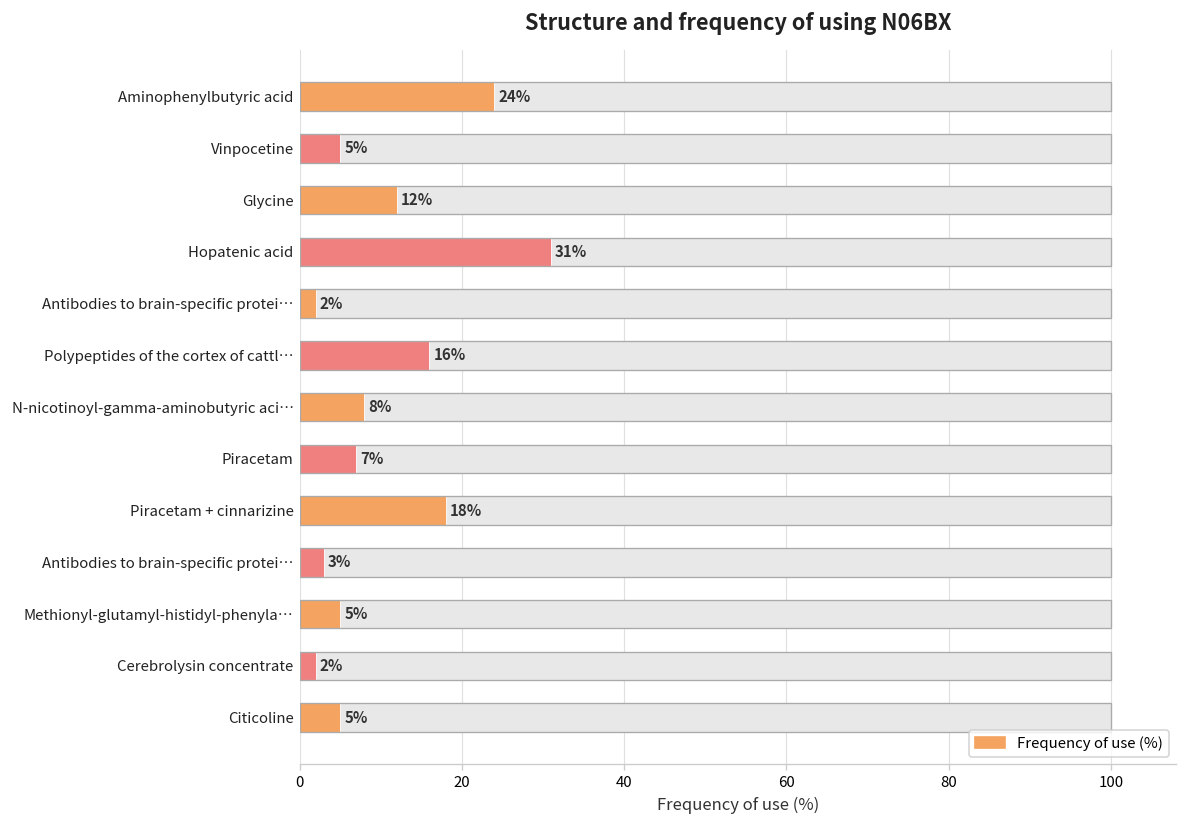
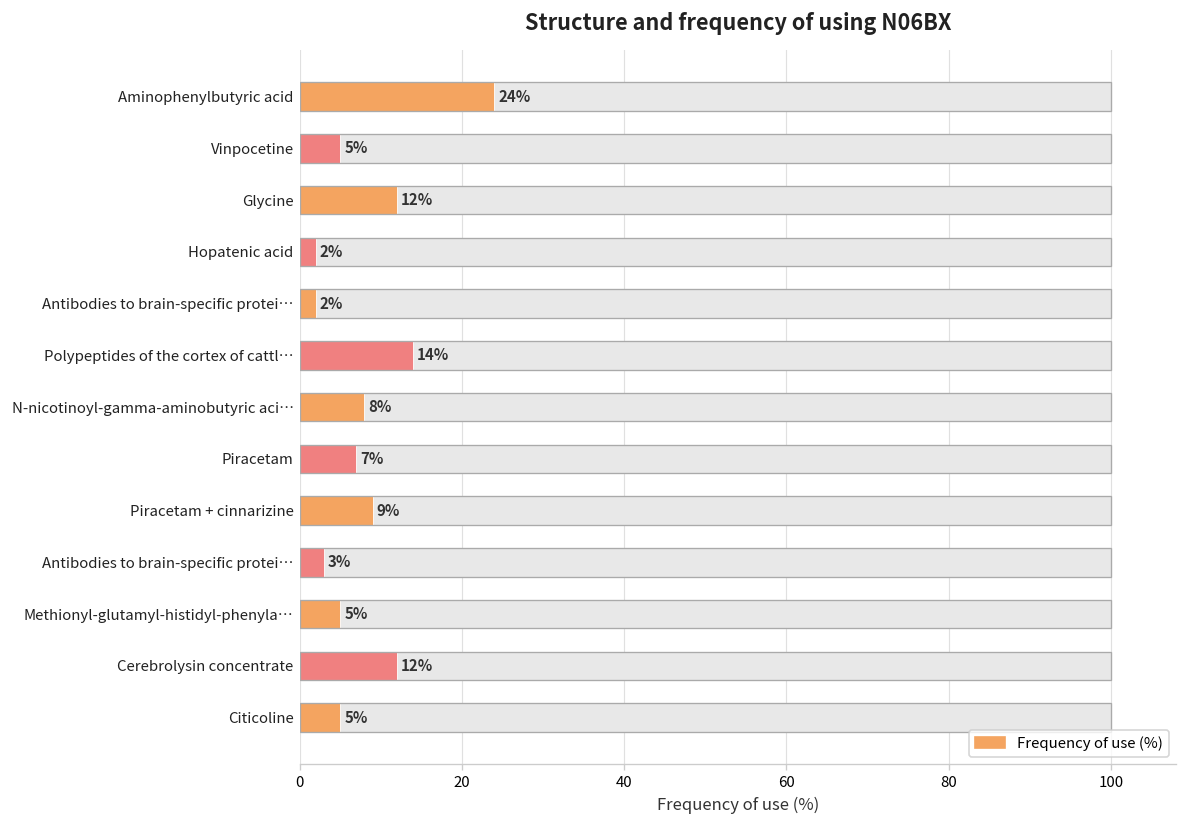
  {
    "Frequency of use (%)": {
-     "Hopatenic acid": "31%",
-     "Polypeptides of the cortex of cattl…": "16%",
-     "Piracetam + cinnarizine": "18%",
-     "Cerebrolysin concentrate": "2%"
+     "Hopatenic acid": "2%",
+     "Polypeptides of the cortex of cattl…": "14%",
+     "Piracetam + cinnarizine": "9%",
+     "Cerebrolysin concentrate": "12%"
    }
  }
